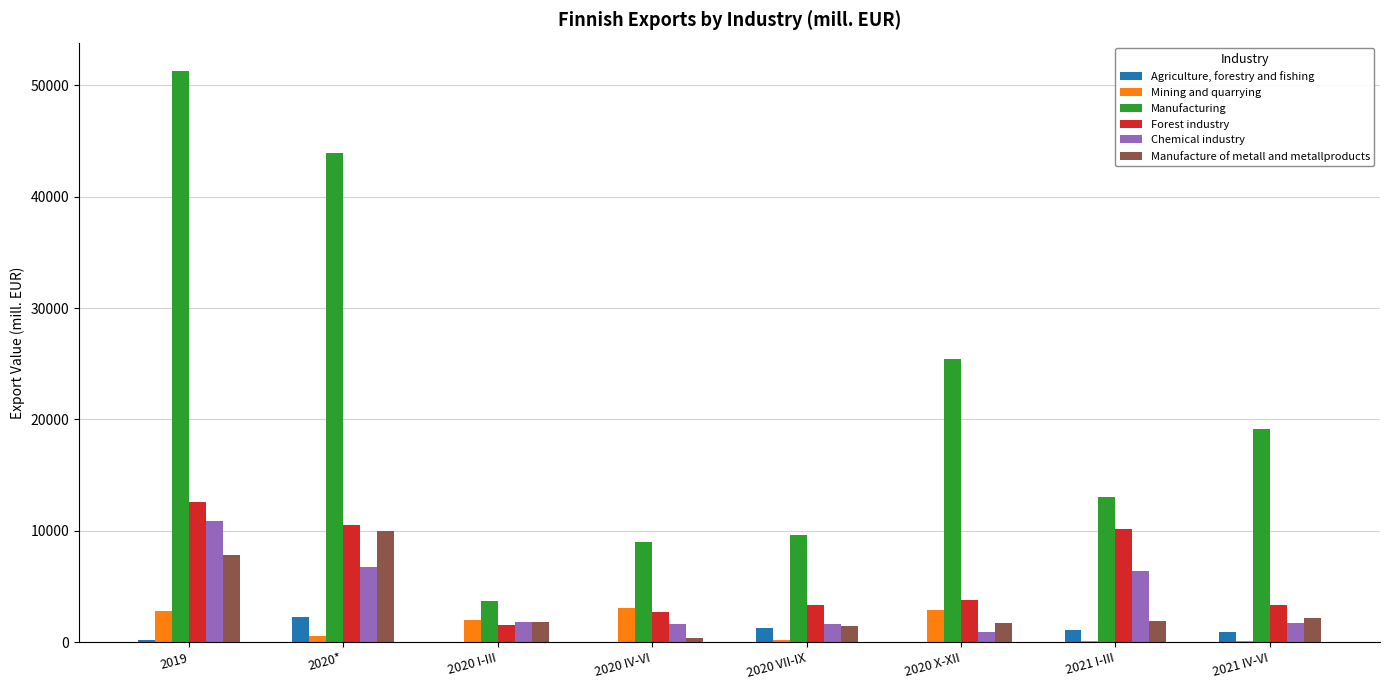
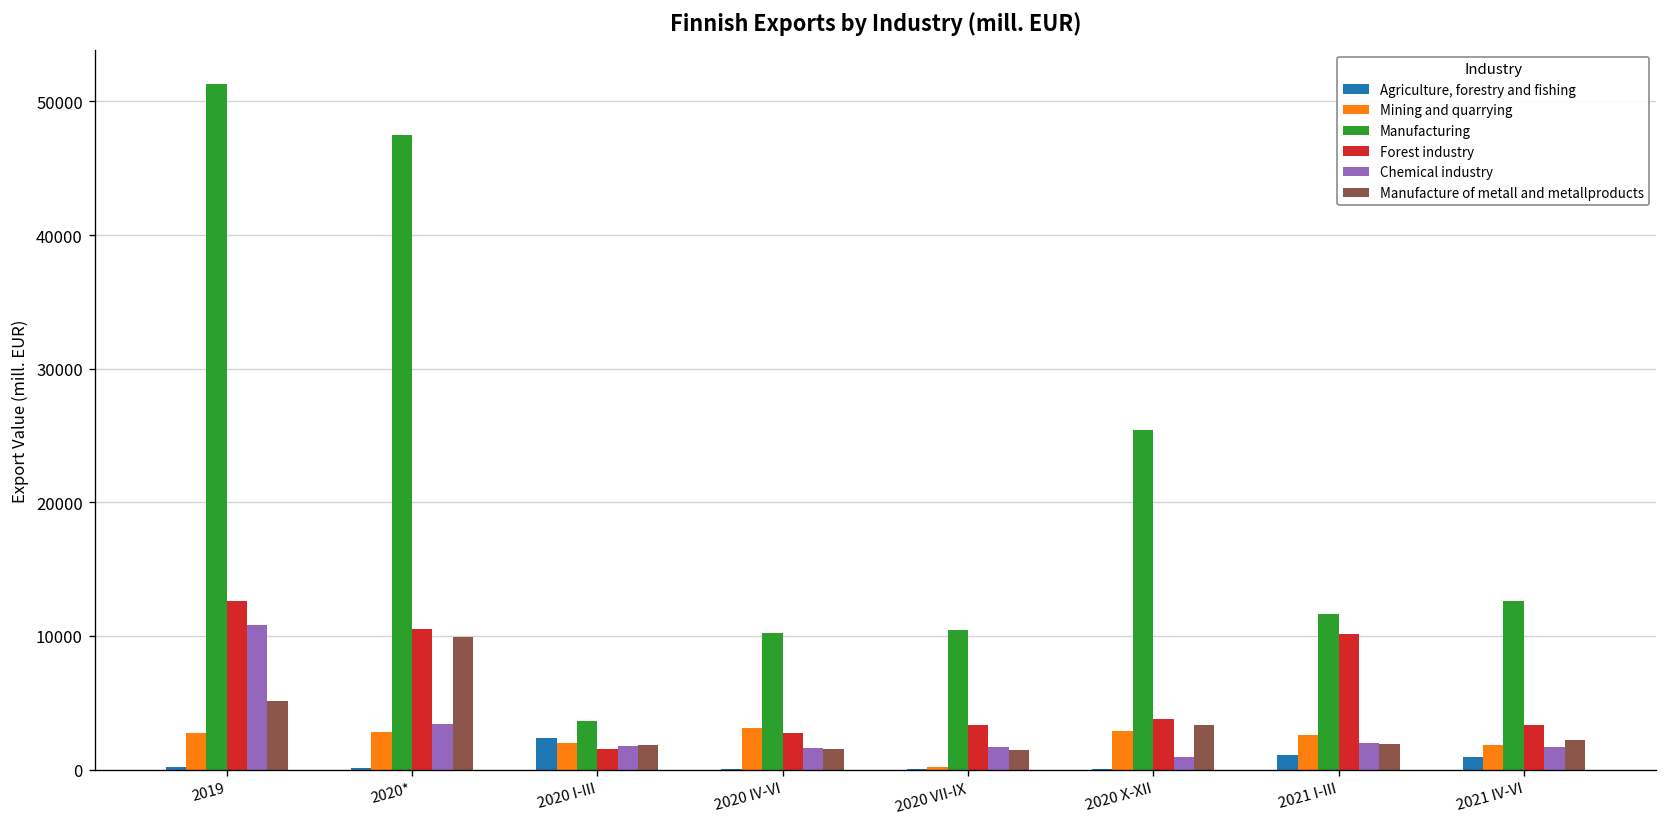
  {
    "Agriculture, forestry and fishing": {
-     "2020*": 2300,
-     "2020 I-III": 0,
-     "2020 VII-IX": 1300,
+     "2020*": 100,
+     "2020 I-III": 2400,
+     "2020 VII-IX": 0,
      "2021 I-III": 1100,
      "2021 IV-VI": 900
    },
    "Mining and quarrying": {
      "2019": 2800,
-     "2020*": 600,
+     "2020*": 2800,
      "2020 I-III": 2000,
      "2020 IV-VI": 3100,
      "2020 X-XII": 2900,
-     "2021 I-III": 100,
-     "2021 IV-VI": 100
+     "2021 I-III": 2600,
+     "2021 IV-VI": 1800
    },
    "Manufacturing": {
      "2019": 51300,
-     "2020*": 43900,
+     "2020*": 47500,
      "2020 I-III": 3700,
-     "2020 IV-VI": 9000,
-     "2020 VII-IX": 9600,
+     "2020 IV-VI": 10200,
+     "2020 VII-IX": 10500,
      "2020 X-XII": 25400,
-     "2021 I-III": 13000,
-     "2021 IV-VI": 19100
+     "2021 I-III": 11600,
+     "2021 IV-VI": 12600
    },
    "Forest industry": {
      "2019": 12600,
      "2020*": 10500,
      "2020 I-III": 1600,
      "2020 IV-VI": 2700,
      "2020 VII-IX": 3300,
      "2020 X-XII": 3800,
      "2021 I-III": 10200,
      "2021 IV-VI": 3300
    },
    "Chemical industry": {
      "2019": 10900,
-     "2020*": 6800,
+     "2020*": 3400,
      "2020 I-III": 1800,
      "2020 IV-VI": 1600,
      "2020 VII-IX": 1700,
      "2020 X-XII": 900,
-     "2021 I-III": 6400,
+     "2021 I-III": 2000,
      "2021 IV-VI": 1700
    },
    "Manufacture of metall and metallproducts": {
-     "2019": 7900,
+     "2019": 5100,
      "2020*": 10000,
      "2020 I-III": 1800,
-     "2020 IV-VI": 400,
+     "2020 IV-VI": 1600,
      "2020 VII-IX": 1500,
-     "2020 X-XII": 1700,
+     "2020 X-XII": 3300,
      "2021 I-III": 1900,
      "2021 IV-VI": 2200
    }
  }
